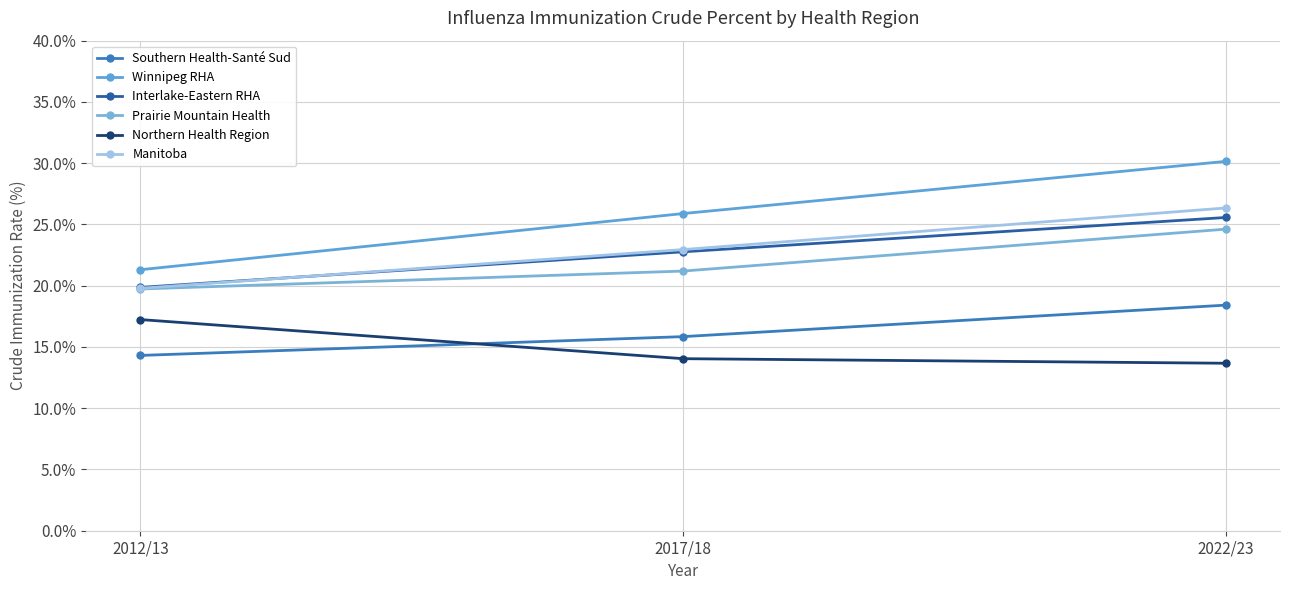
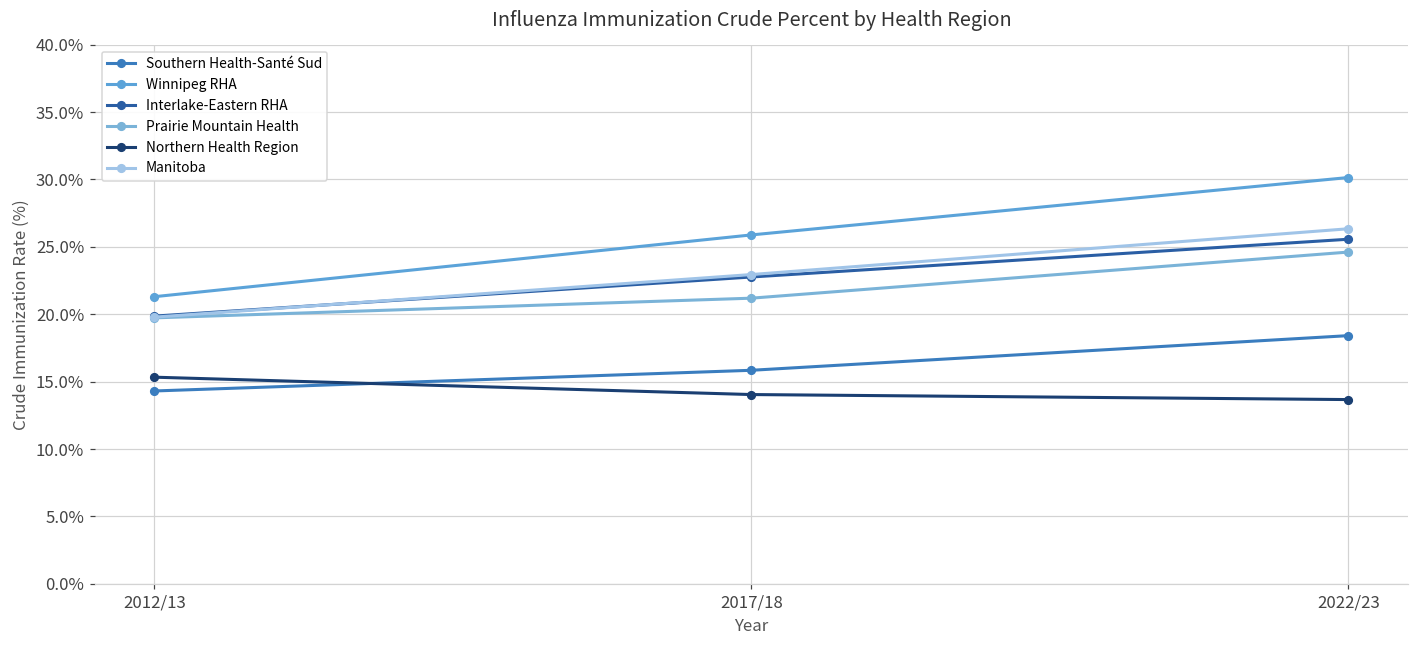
  {
    "Northern Health Region": {
-     "2012/13": "17.2%",
+     "2012/13": "15.3%",
      "2017/18": "14.0%",
      "2022/23": "13.7%"
    }
  }
